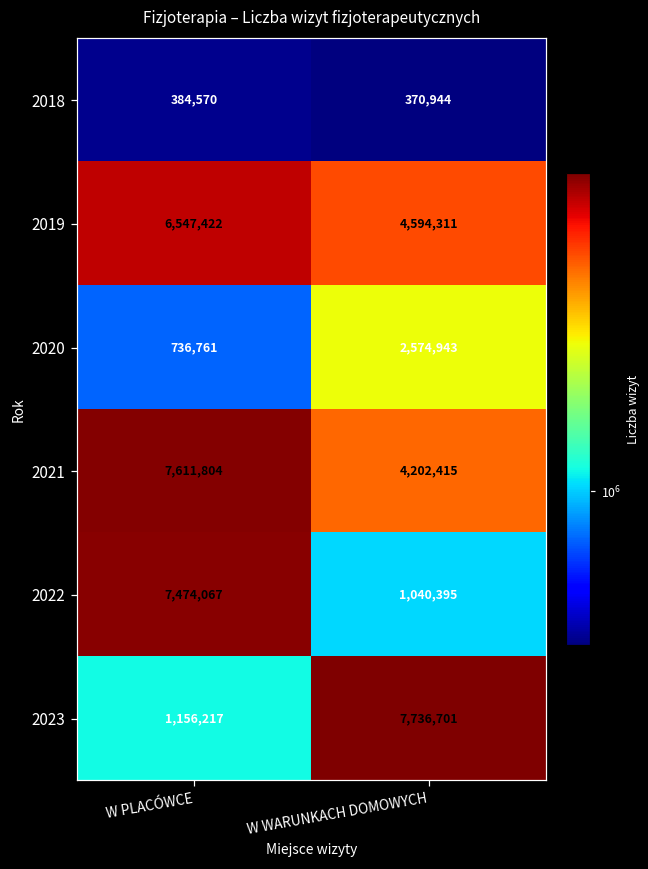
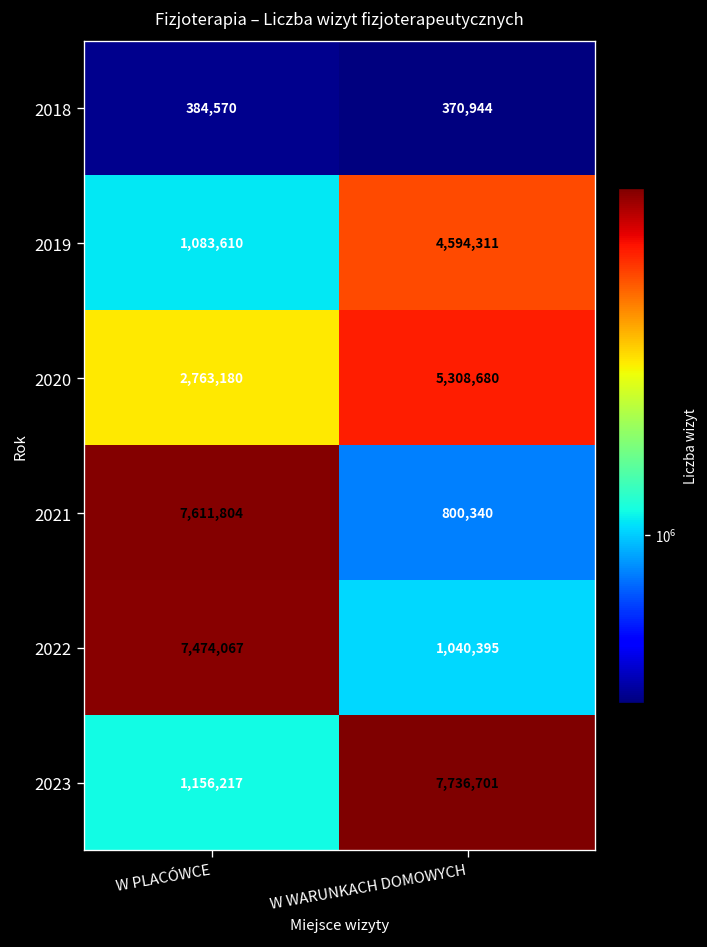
  {
    "2018": {
      "W PLACÓWCE": "384,570",
      "W WARUNKACH DOMOWYCH": "370,944"
    },
    "2019": {
-     "W PLACÓWCE": "6,547,422",
+     "W PLACÓWCE": "1,083,610",
      "W WARUNKACH DOMOWYCH": "4,594,311"
    },
    "2020": {
-     "W PLACÓWCE": "736,761",
-     "W WARUNKACH DOMOWYCH": "2,574,943"
+     "W PLACÓWCE": "2,763,180",
+     "W WARUNKACH DOMOWYCH": "5,308,680"
    },
    "2021": {
      "W PLACÓWCE": "7,611,804",
-     "W WARUNKACH DOMOWYCH": "4,202,415"
+     "W WARUNKACH DOMOWYCH": "800,340"
    },
    "2022": {
      "W PLACÓWCE": "7,474,067",
      "W WARUNKACH DOMOWYCH": "1,040,395"
    },
    "2023": {
      "W PLACÓWCE": "1,156,217",
      "W WARUNKACH DOMOWYCH": "7,736,701"
    }
  }
